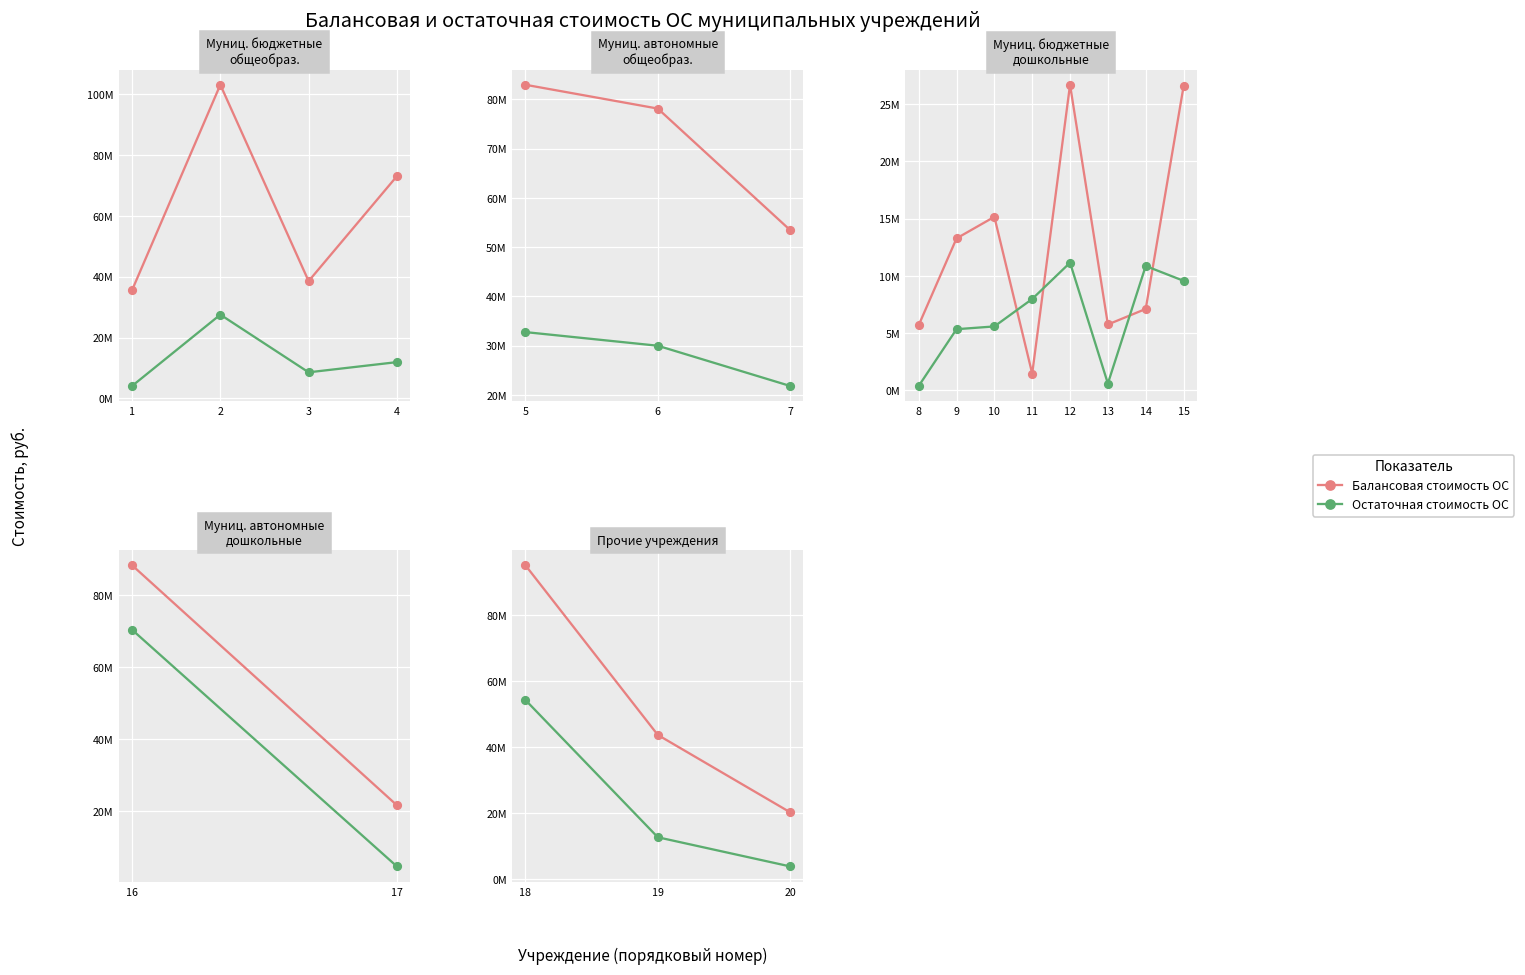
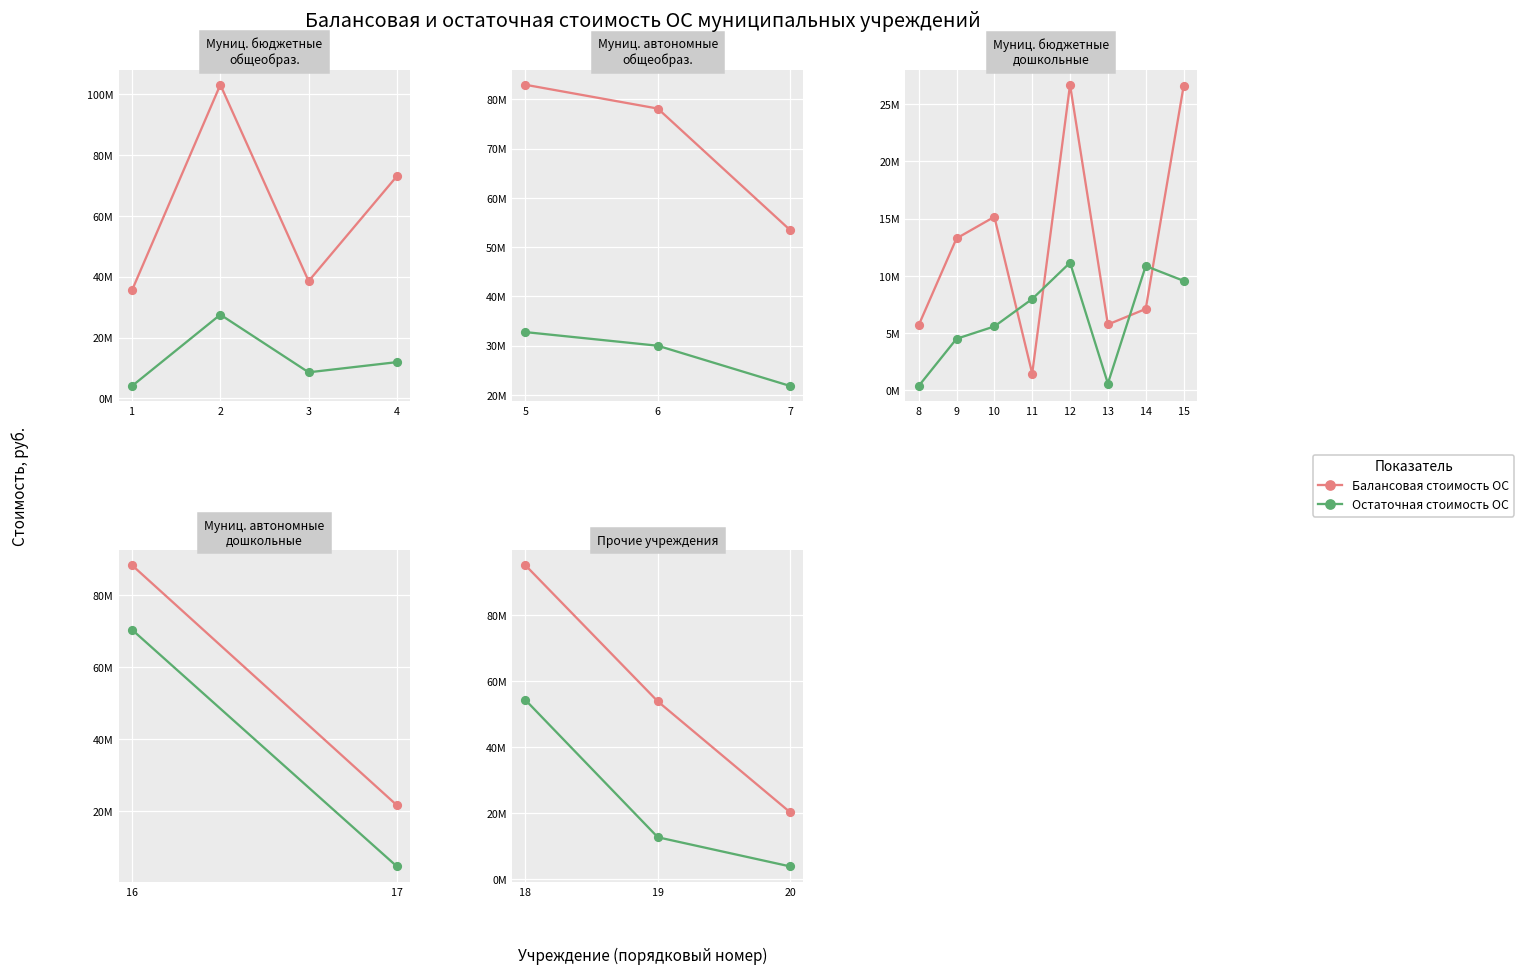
  {
    "Муниц. бюджетные общеобраз.": {
      "Балансовая стоимость ОС": {
        "1": 36000000,
        "2": 103000000,
        "3": 39000000,
        "4": 73000000
      },
      "Остаточная стоимость ОС": {
        "1": 4000000,
        "2": 28000000,
        "3": 9000000,
        "4": 12000000
      }
    },
    "Муниц. автономные общеобраз.": {
      "Балансовая стоимость ОС": {
        "5": 83000000,
        "6": 78000000,
        "7": 53000000
      },
      "Остаточная стоимость ОС": {
        "5": 33000000,
        "6": 30000000,
        "7": 22000000
      }
    },
    "Муниц. бюджетные дошкольные": {
      "Балансовая стоимость ОС": {
        "8": 5700000,
        "9": 13300000,
        "10": 15200000,
        "11": 1500000,
        "12": 26700000,
        "13": 5800000,
        "14": 7100000,
        "15": 26500000
      },
      "Остаточная стоимость ОС": {
        "8": 400000,
-       "9": 5300000,
+       "9": 4500000,
        "10": 5600000,
        "11": 8000000,
        "12": 11200000,
        "13": 600000,
        "14": 10900000,
        "15": 9600000
      }
    },
    "Муниц. автономные дошкольные": {
      "Балансовая стоимость ОС": {
        "16": 88000000,
        "17": 22000000
      },
      "Остаточная стоимость ОС": {
        "16": 70000000,
        "17": 5000000
      }
    },
    "Прочие учреждения": {
      "Балансовая стоимость ОС": {
        "18": 95000000,
-       "19": 44000000,
+       "19": 54000000,
        "20": 20000000
      },
      "Остаточная стоимость ОС": {
        "18": 54000000,
        "19": 13000000,
        "20": 4000000
      }
    }
  }
